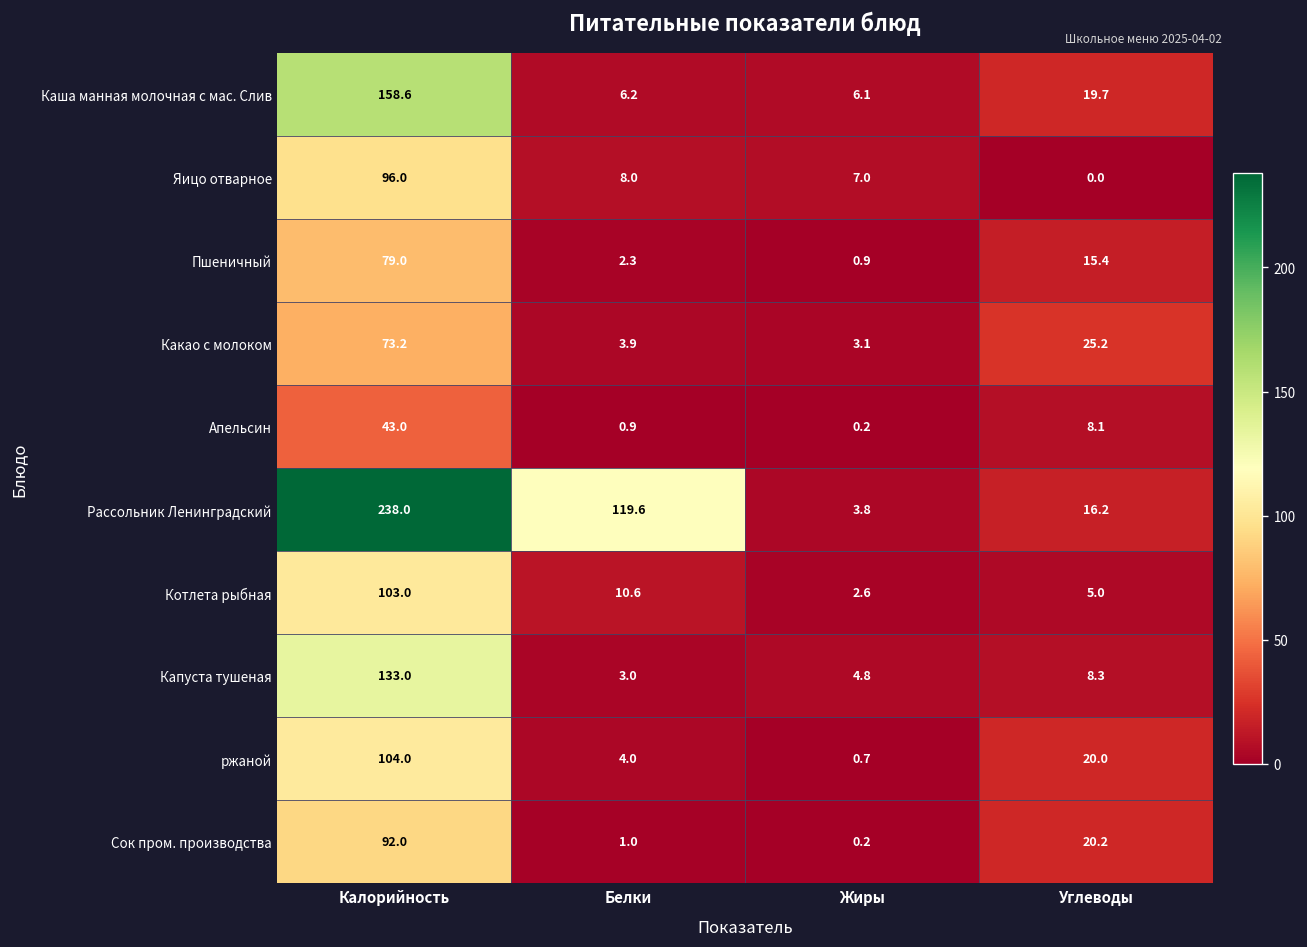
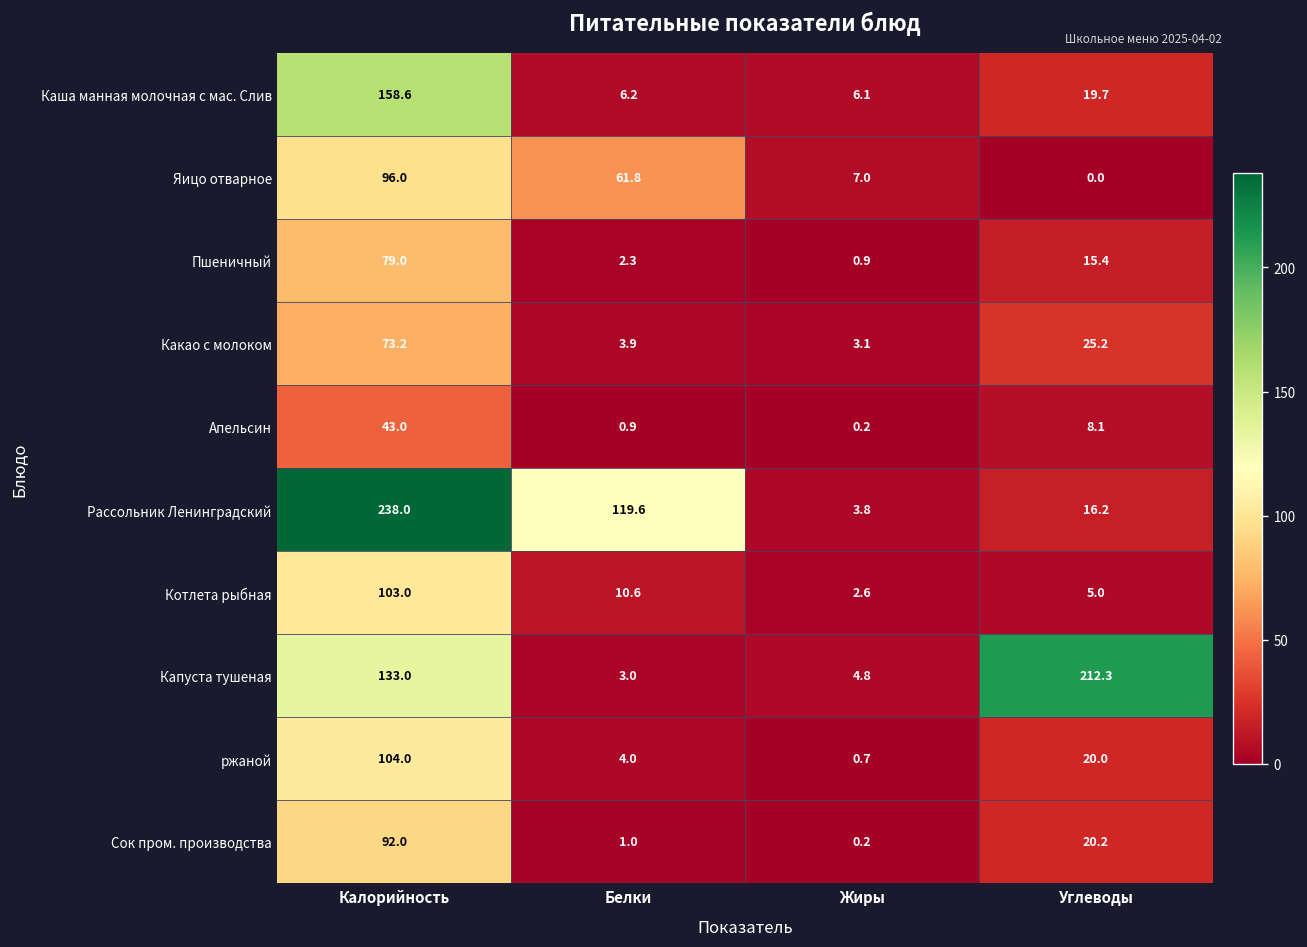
  {
    "Каша манная молочная с мас. Слив": {
      "Калорийность": 158.6,
      "Белки": 6.2,
      "Жиры": 6.1,
      "Углеводы": 19.7
    },
    "Яицо отварное": {
      "Калорийность": 96.0,
-     "Белки": 8.0,
+     "Белки": 61.8,
      "Жиры": 7.0,
      "Углеводы": 0.0
    },
    "Пшеничный": {
      "Калорийность": 79.0,
      "Белки": 2.3,
      "Жиры": 0.9,
      "Углеводы": 15.4
    },
    "Какао с молоком": {
      "Калорийность": 73.2,
      "Белки": 3.9,
      "Жиры": 3.1,
      "Углеводы": 25.2
    },
    "Апельсин": {
      "Калорийность": 43.0,
      "Белки": 0.9,
      "Жиры": 0.2,
      "Углеводы": 8.1
    },
    "Рассольник Ленинградский": {
      "Калорийность": 238.0,
      "Белки": 119.6,
      "Жиры": 3.8,
      "Углеводы": 16.2
    },
    "Котлета рыбная": {
      "Калорийность": 103.0,
      "Белки": 10.6,
      "Жиры": 2.6,
      "Углеводы": 5.0
    },
    "Капуста тушеная": {
      "Калорийность": 133.0,
      "Белки": 3.0,
      "Жиры": 4.8,
-     "Углеводы": 8.3
+     "Углеводы": 212.3
    },
    "ржаной": {
      "Калорийность": 104.0,
      "Белки": 4.0,
      "Жиры": 0.7,
      "Углеводы": 20.0
    },
    "Сок пром. производства": {
      "Калорийность": 92.0,
      "Белки": 1.0,
      "Жиры": 0.2,
      "Углеводы": 20.2
    }
  }
